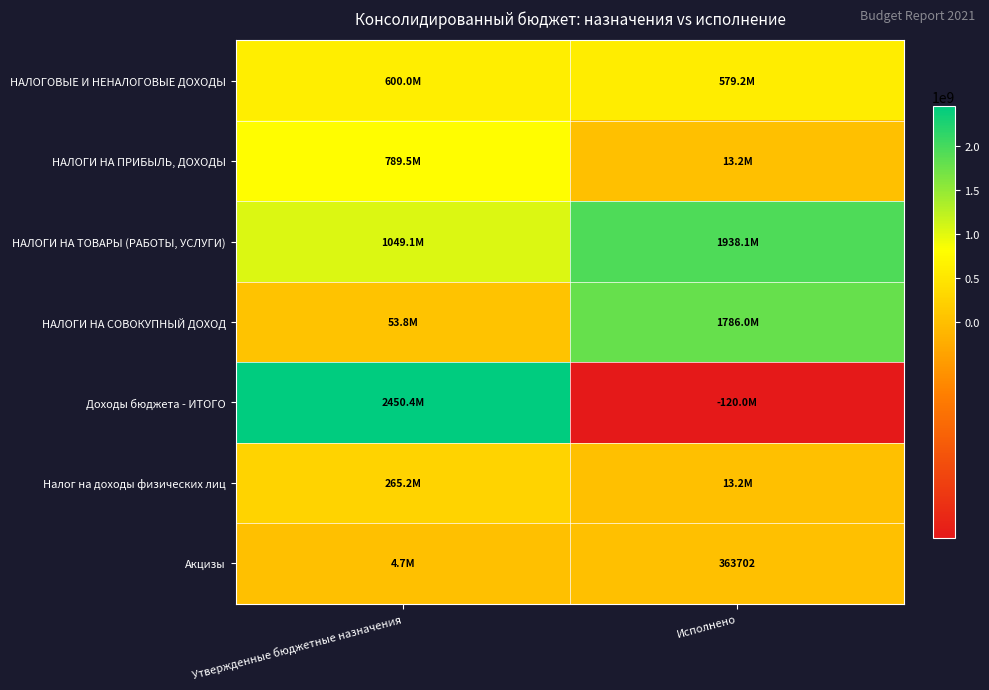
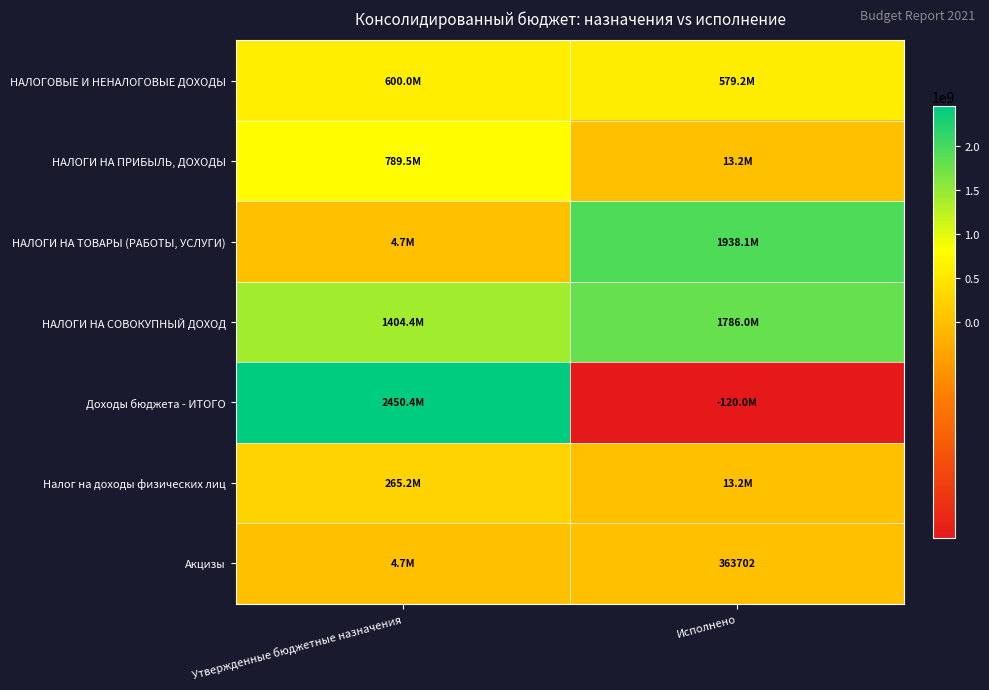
  {
    "НАЛОГОВЫЕ И НЕНАЛОГОВЫЕ ДОХОДЫ": {
      "Утвержденные бюджетные назначения": "600.0M",
      "Исполнено": "579.2M"
    },
    "НАЛОГИ НА ПРИБЫЛЬ, ДОХОДЫ": {
      "Утвержденные бюджетные назначения": "789.5M",
      "Исполнено": "13.2M"
    },
    "НАЛОГИ НА ТОВАРЫ (РАБОТЫ, УСЛУГИ)": {
-     "Утвержденные бюджетные назначения": "1049.1M",
+     "Утвержденные бюджетные назначения": "4.7M",
      "Исполнено": "1938.1M"
    },
    "НАЛОГИ НА СОВОКУПНЫЙ ДОХОД": {
-     "Утвержденные бюджетные назначения": "53.8M",
+     "Утвержденные бюджетные назначения": "1404.4M",
      "Исполнено": "1786.0M"
    },
    "Доходы бюджета - ИТОГО": {
      "Утвержденные бюджетные назначения": "2450.4M",
      "Исполнено": "-120.0M"
    },
    "Налог на доходы физических лиц": {
      "Утвержденные бюджетные назначения": "265.2M",
      "Исполнено": "13.2M"
    },
    "Акцизы": {
      "Утвержденные бюджетные назначения": "4.7M",
      "Исполнено": "363702"
    }
  }
